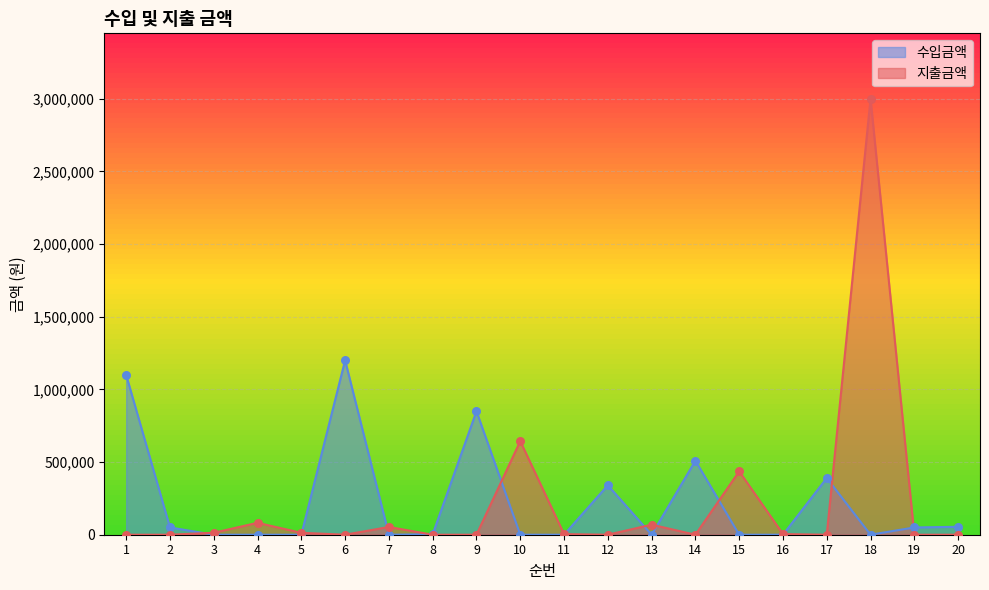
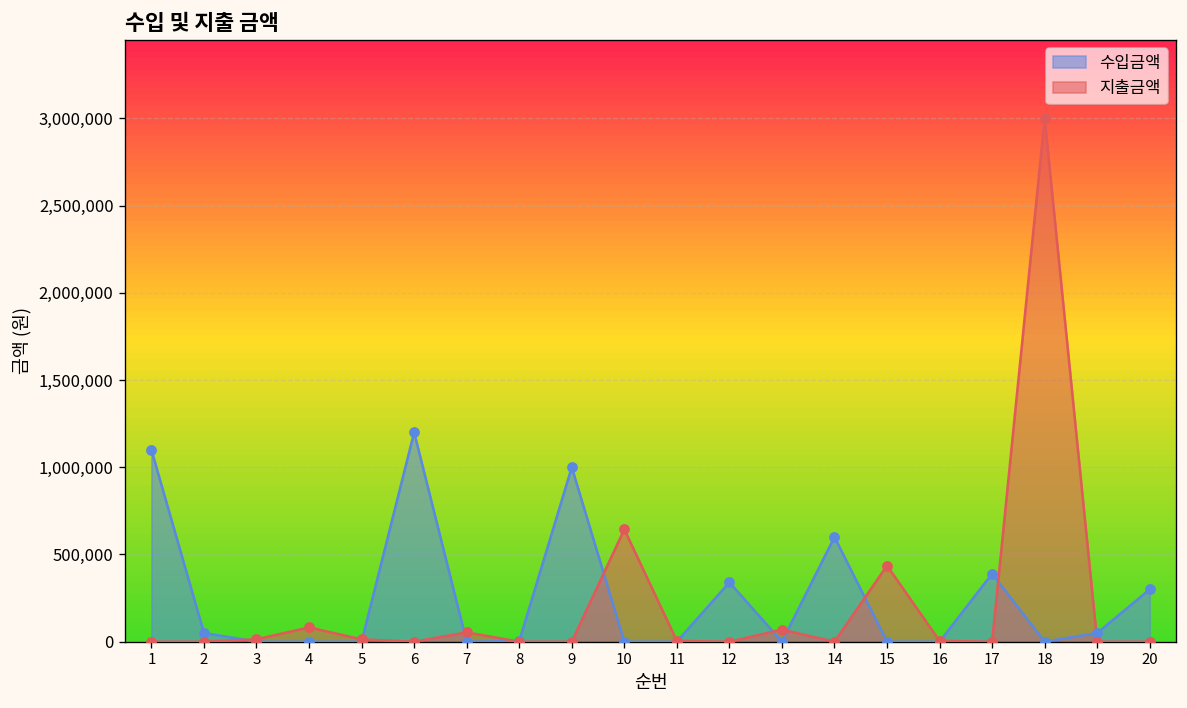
  {
    "수입금액": {
      "1": "1,100,000",
      "2": "50,000",
      "4": "0",
      "6": "1,200,000",
      "7": "0",
-     "9": "850,000",
+     "9": "1,000,000",
      "10": "0",
      "12": "340,000",
      "13": "0",
-     "14": "510,000",
+     "14": "600,000",
      "15": "0",
      "17": "390,000",
      "18": "0",
      "19": "50,000",
-     "20": "50,000"
+     "20": "300,000"
    },
    "지출금액": {
      "1": "0",
      "2": "0",
      "4": "80,000",
      "6": "0",
      "7": "50,000",
      "9": "0",
      "10": "640,000",
      "12": "0",
      "13": "70,000",
      "14": "0",
      "15": "440,000",
      "17": "0",
      "18": "3,000,000",
      "19": "0",
      "20": "0"
    }
  }
